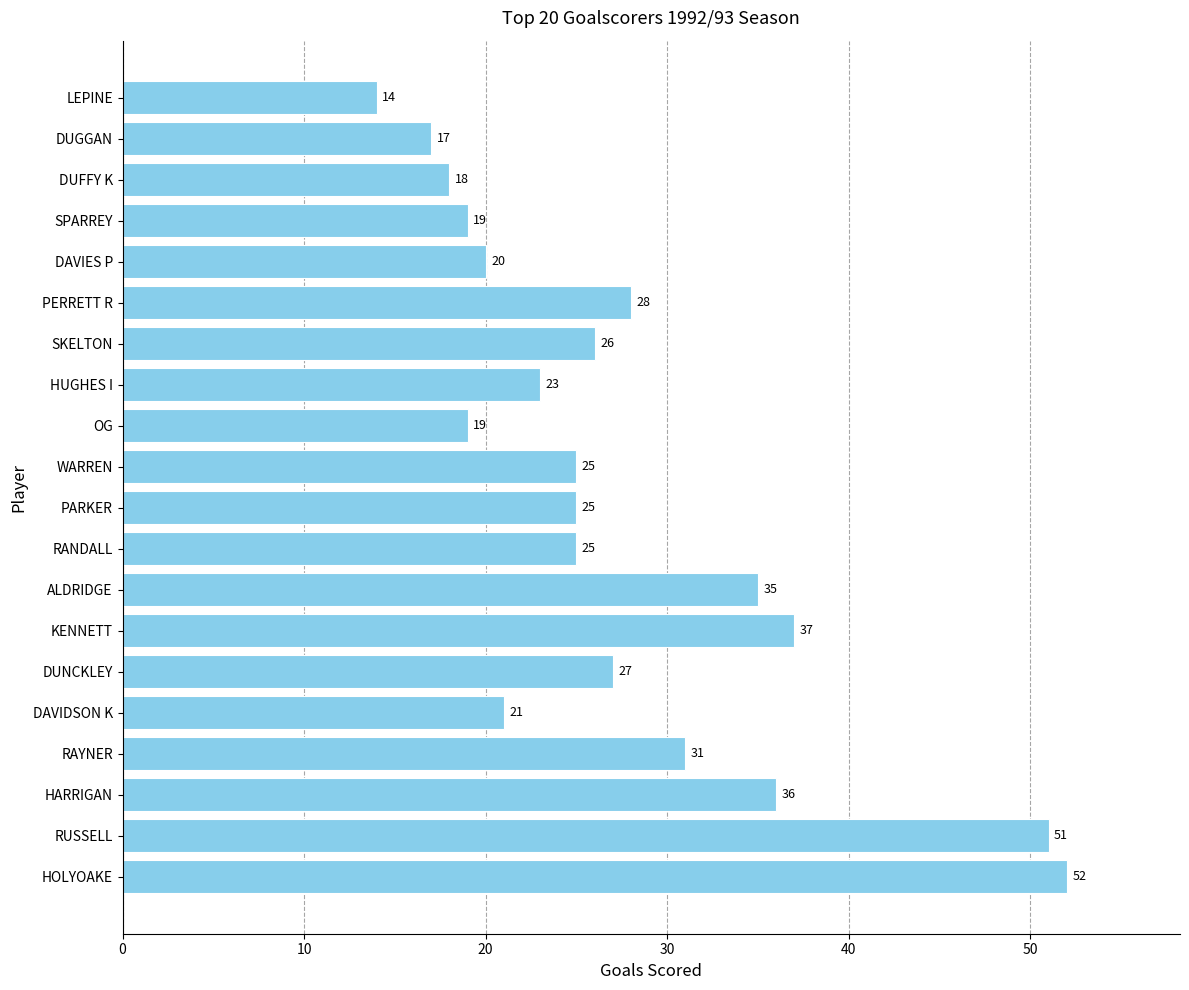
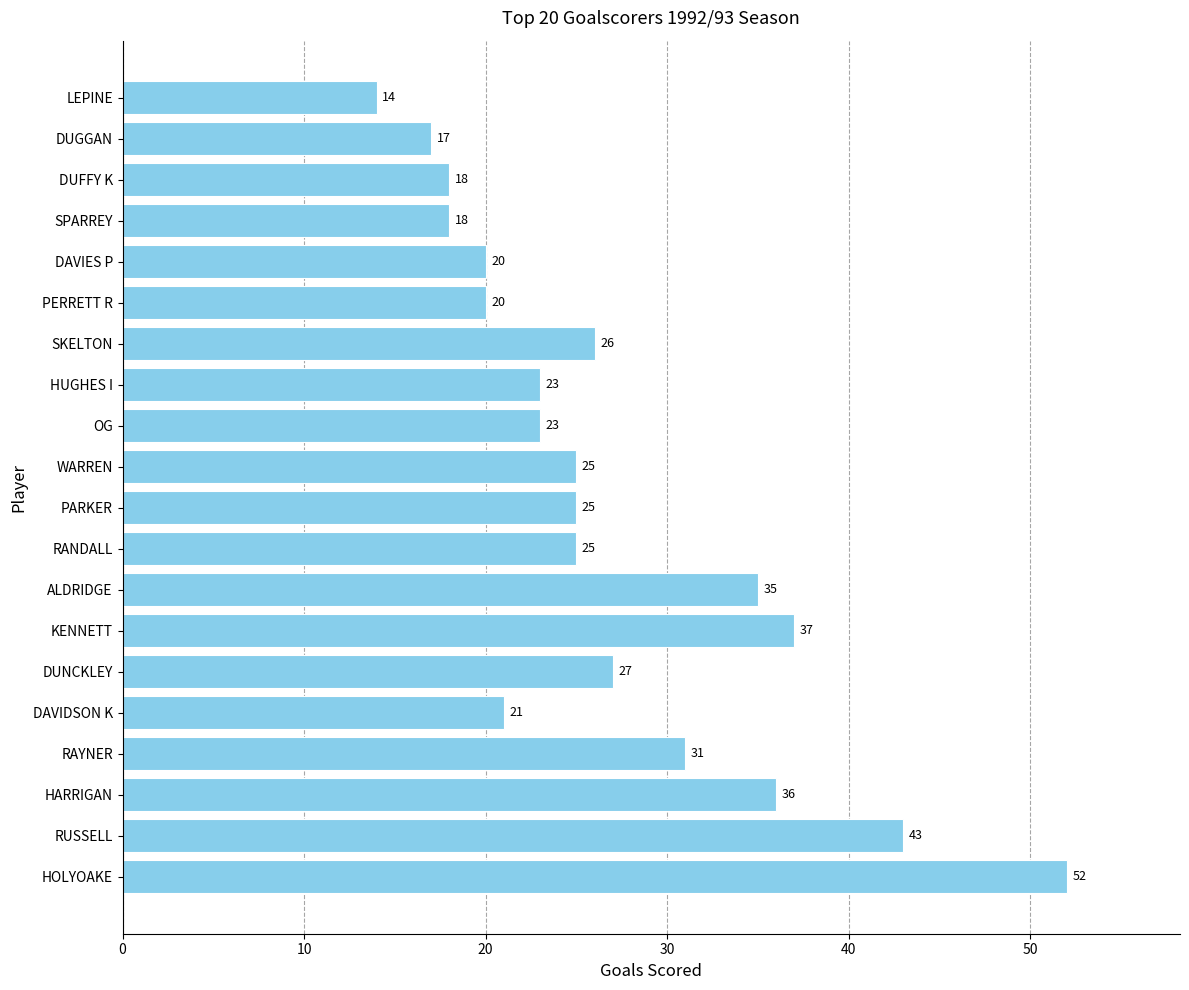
  {
    "LEPINE": 14,
    "DUGGAN": 17,
    "DUFFY K": 18,
-   "SPARREY": 19,
+   "SPARREY": 18,
    "DAVIES P": 20,
-   "PERRETT R": 28,
+   "PERRETT R": 20,
    "SKELTON": 26,
    "HUGHES I": 23,
-   "OG": 19,
+   "OG": 23,
    "WARREN": 25,
    "PARKER": 25,
    "RANDALL": 25,
    "ALDRIDGE": 35,
    "KENNETT": 37,
    "DUNCKLEY": 27,
    "DAVIDSON K": 21,
    "RAYNER": 31,
    "HARRIGAN": 36,
-   "RUSSELL": 51,
+   "RUSSELL": 43,
    "HOLYOAKE": 52
  }
